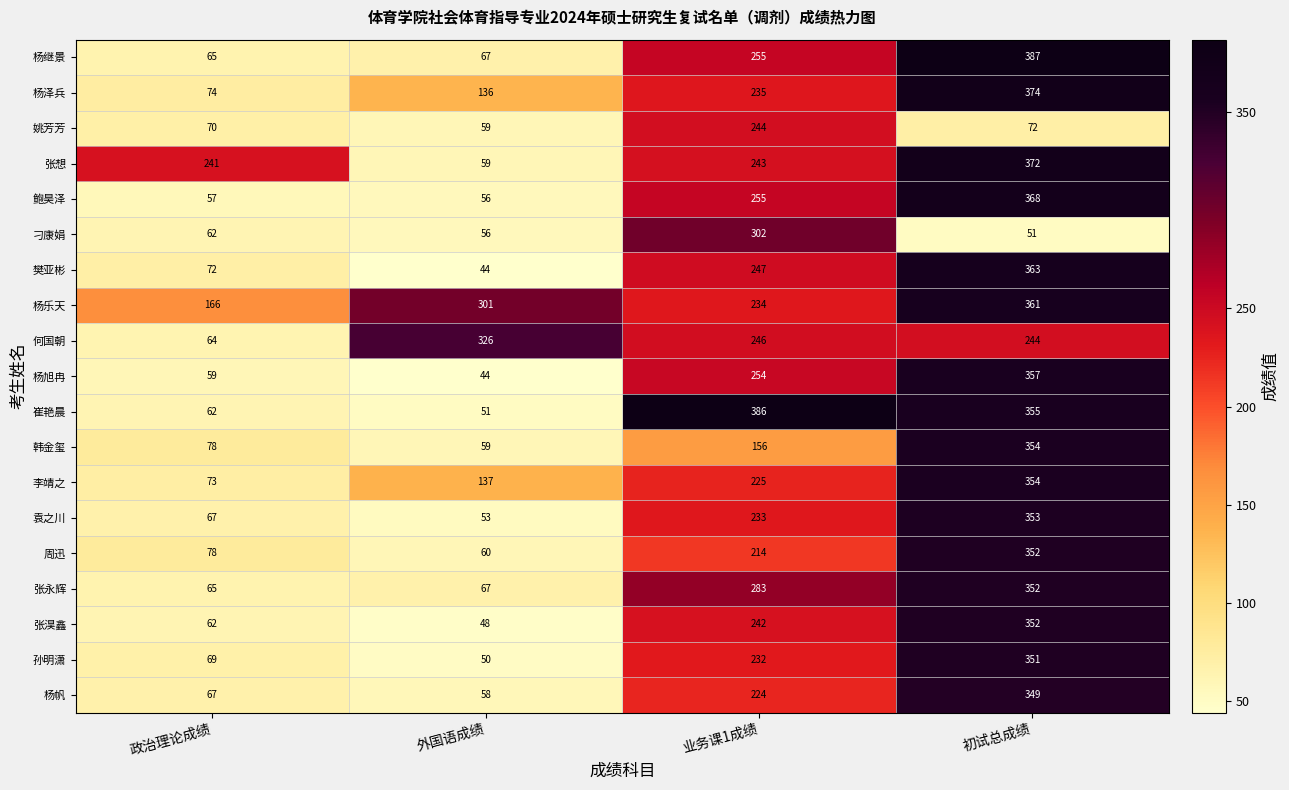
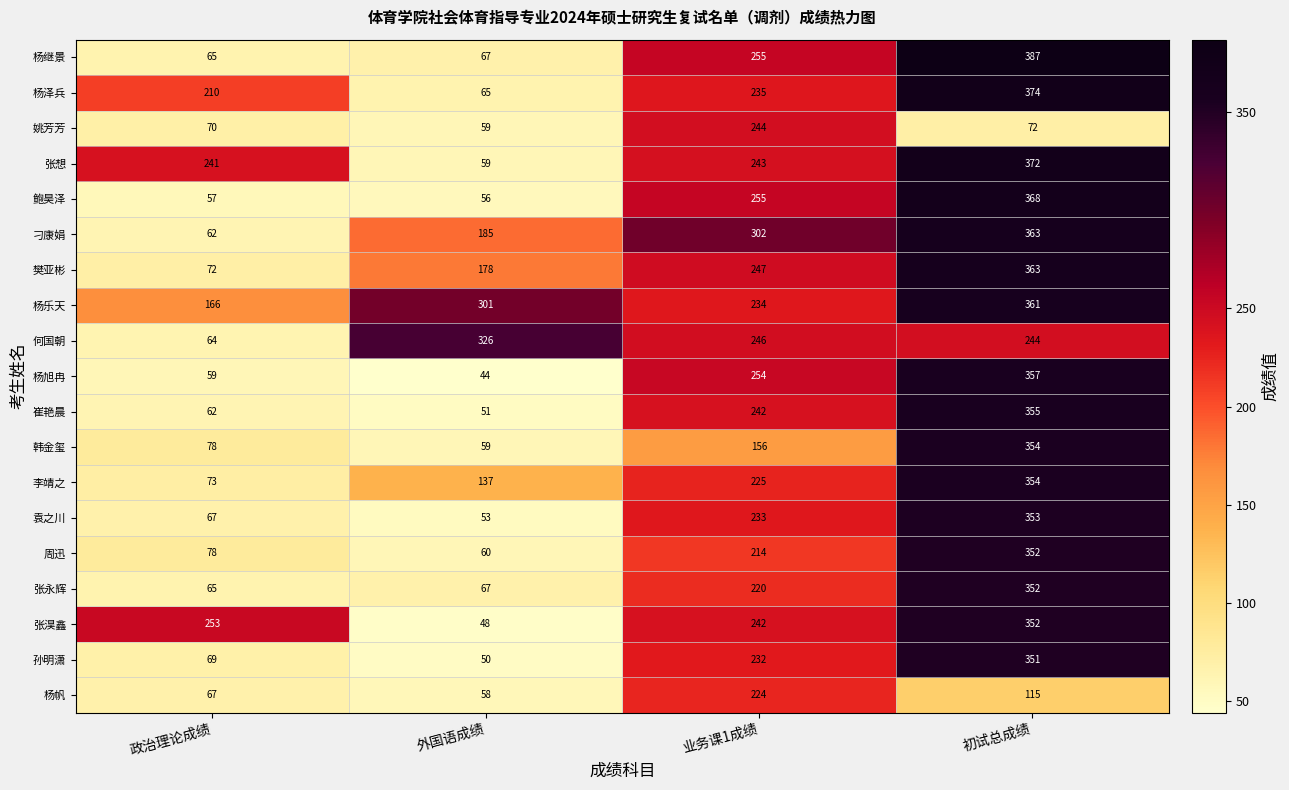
  {
    "杨继景": {
      "政治理论成绩": 65,
      "外国语成绩": 67,
      "业务课1成绩": 255,
      "初试总成绩": 387
    },
    "杨泽兵": {
-     "政治理论成绩": 74,
-     "外国语成绩": 136,
+     "政治理论成绩": 210,
+     "外国语成绩": 65,
      "业务课1成绩": 235,
      "初试总成绩": 374
    },
    "姚芳芳": {
      "政治理论成绩": 70,
      "外国语成绩": 59,
      "业务课1成绩": 244,
      "初试总成绩": 72
    },
    "张想": {
      "政治理论成绩": 241,
      "外国语成绩": 59,
      "业务课1成绩": 243,
      "初试总成绩": 372
    },
    "鲍昊泽": {
      "政治理论成绩": 57,
      "外国语成绩": 56,
      "业务课1成绩": 255,
      "初试总成绩": 368
    },
    "刁康娟": {
      "政治理论成绩": 62,
-     "外国语成绩": 56,
+     "外国语成绩": 185,
      "业务课1成绩": 302,
-     "初试总成绩": 51
+     "初试总成绩": 363
    },
    "樊亚彬": {
      "政治理论成绩": 72,
-     "外国语成绩": 44,
+     "外国语成绩": 178,
      "业务课1成绩": 247,
      "初试总成绩": 363
    },
    "杨乐天": {
      "政治理论成绩": 166,
      "外国语成绩": 301,
      "业务课1成绩": 234,
      "初试总成绩": 361
    },
    "何国朝": {
      "政治理论成绩": 64,
      "外国语成绩": 326,
      "业务课1成绩": 246,
      "初试总成绩": 244
    },
    "杨旭冉": {
      "政治理论成绩": 59,
      "外国语成绩": 44,
      "业务课1成绩": 254,
      "初试总成绩": 357
    },
    "崔艳晨": {
      "政治理论成绩": 62,
      "外国语成绩": 51,
-     "业务课1成绩": 386,
+     "业务课1成绩": 242,
      "初试总成绩": 355
    },
    "韩金玺": {
      "政治理论成绩": 78,
      "外国语成绩": 59,
      "业务课1成绩": 156,
      "初试总成绩": 354
    },
    "李靖之": {
      "政治理论成绩": 73,
      "外国语成绩": 137,
      "业务课1成绩": 225,
      "初试总成绩": 354
    },
    "袁之川": {
      "政治理论成绩": 67,
      "外国语成绩": 53,
      "业务课1成绩": 233,
      "初试总成绩": 353
    },
    "周迅": {
      "政治理论成绩": 78,
      "外国语成绩": 60,
      "业务课1成绩": 214,
      "初试总成绩": 352
    },
    "张永辉": {
      "政治理论成绩": 65,
      "外国语成绩": 67,
-     "业务课1成绩": 283,
+     "业务课1成绩": 220,
      "初试总成绩": 352
    },
    "张淏鑫": {
-     "政治理论成绩": 62,
+     "政治理论成绩": 253,
      "外国语成绩": 48,
      "业务课1成绩": 242,
      "初试总成绩": 352
    },
    "孙明潇": {
      "政治理论成绩": 69,
      "外国语成绩": 50,
      "业务课1成绩": 232,
      "初试总成绩": 351
    },
    "杨帆": {
      "政治理论成绩": 67,
      "外国语成绩": 58,
      "业务课1成绩": 224,
-     "初试总成绩": 349
+     "初试总成绩": 115
    }
  }
